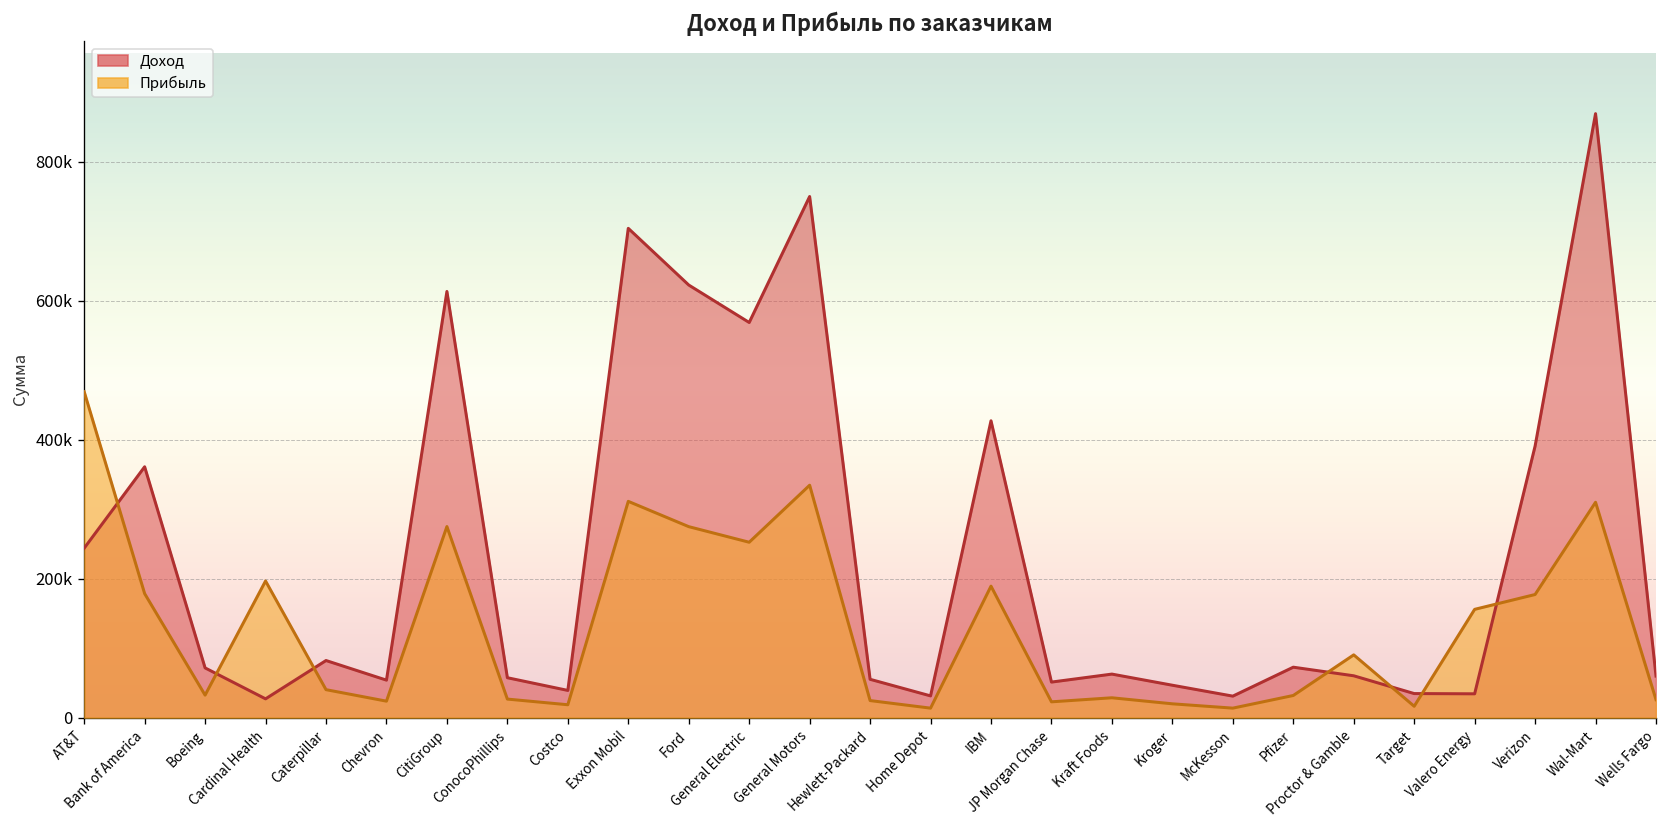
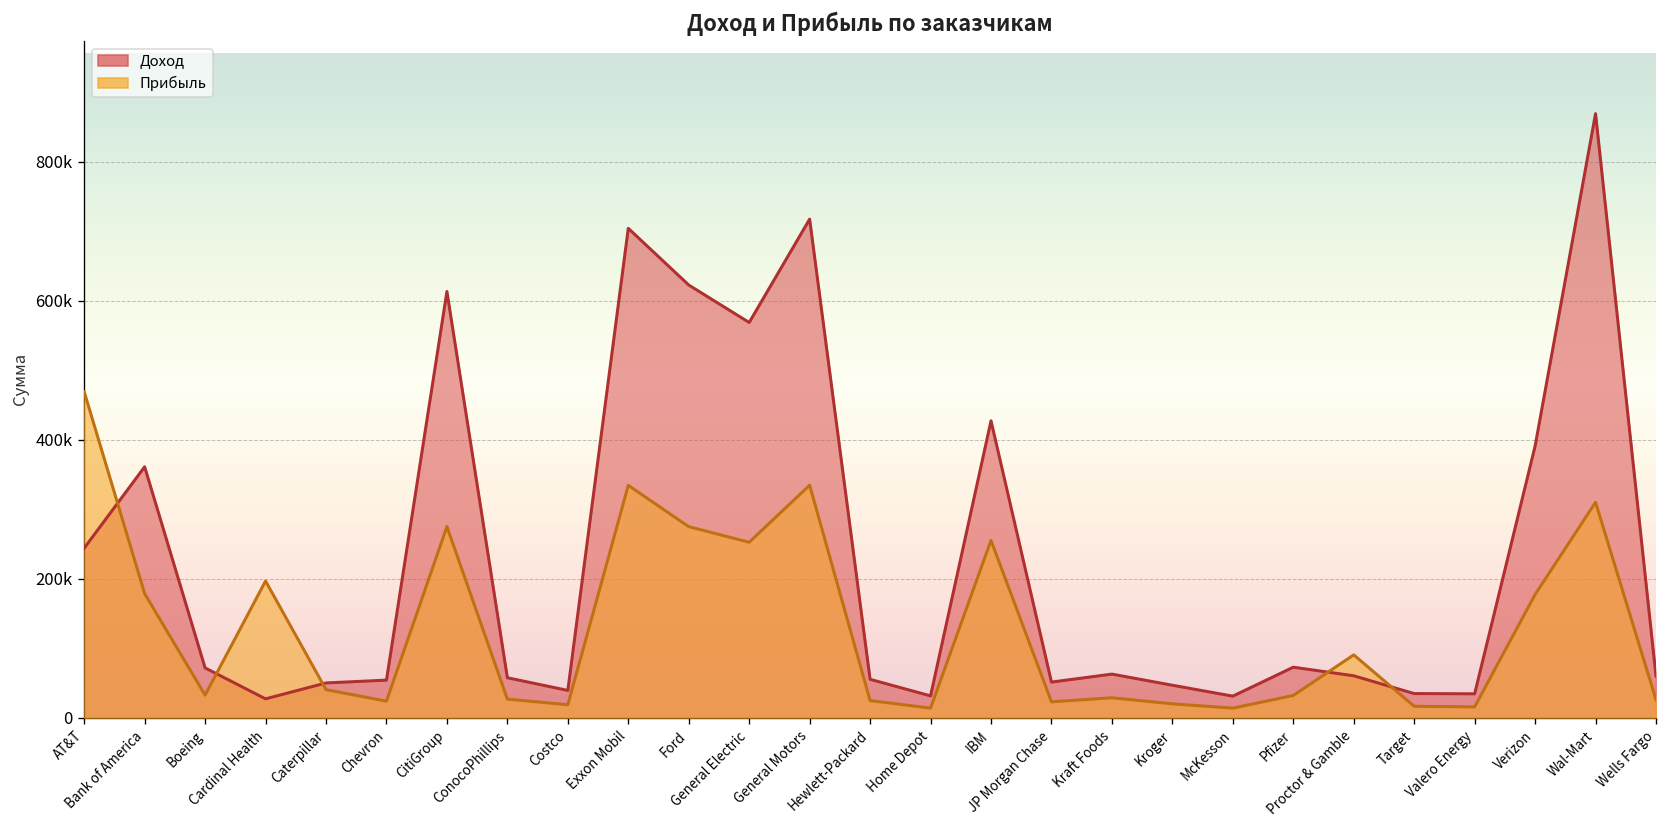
  {
    "Доход": {
      "AT&T": 240000,
      "Bank of America": 360000,
      "Boeing": 70000,
      "Cardinal Health": 30000,
-     "Caterpillar": 80000,
+     "Caterpillar": 50000,
      "Chevron": 50000,
      "CitiGroup": 610000,
      "ConocoPhillips": 60000,
      "Costco": 40000,
      "Exxon Mobil": 700000,
      "Ford": 620000,
      "General Electric": 570000,
-     "General Motors": 750000,
+     "General Motors": 720000,
      "Hewlett-Packard": 60000,
      "Home Depot": 30000,
      "IBM": 430000,
      "JP Morgan Chase": 50000,
      "Kraft Foods": 60000,
      "Kroger": 50000,
      "McKesson": 30000,
      "Pfizer": 70000,
      "Proctor & Gamble": 60000,
      "Target": 30000,
      "Valero Energy": 30000,
      "Verizon": 390000,
      "Wal-Mart": 870000,
      "Wells Fargo": 60000
    },
    "Прибыль": {
      "AT&T": 470000,
      "Bank of America": 180000,
      "Boeing": 30000,
      "Cardinal Health": 200000,
      "Caterpillar": 40000,
      "Chevron": 20000,
      "CitiGroup": 280000,
      "ConocoPhillips": 30000,
      "Costco": 20000,
-     "Exxon Mobil": 310000,
+     "Exxon Mobil": 330000,
      "Ford": 270000,
      "General Electric": 250000,
      "General Motors": 330000,
      "Hewlett-Packard": 20000,
      "Home Depot": 10000,
-     "IBM": 190000,
+     "IBM": 260000,
      "JP Morgan Chase": 20000,
      "Kraft Foods": 30000,
      "Kroger": 20000,
      "McKesson": 10000,
      "Pfizer": 30000,
      "Proctor & Gamble": 90000,
      "Target": 20000,
-     "Valero Energy": 160000,
+     "Valero Energy": 20000,
      "Verizon": 180000,
      "Wal-Mart": 310000,
      "Wells Fargo": 30000
    }
  }
